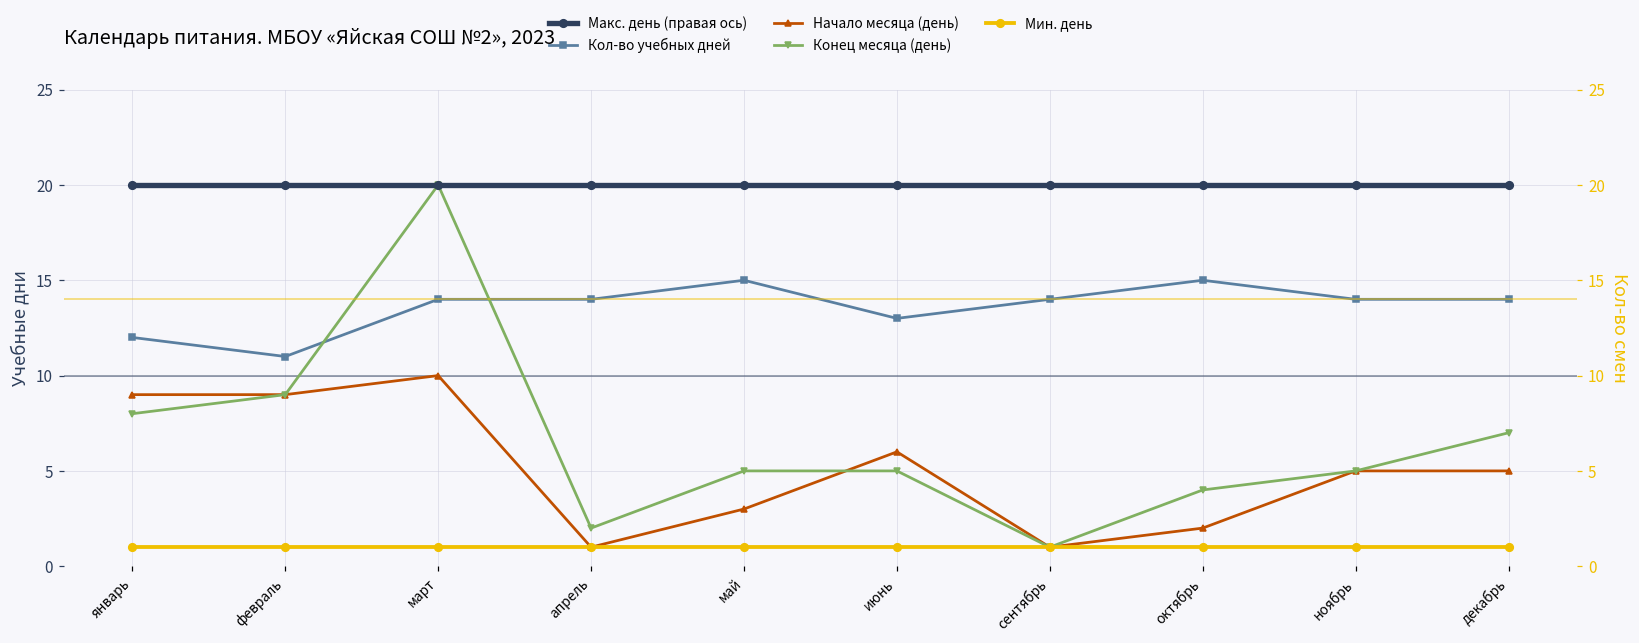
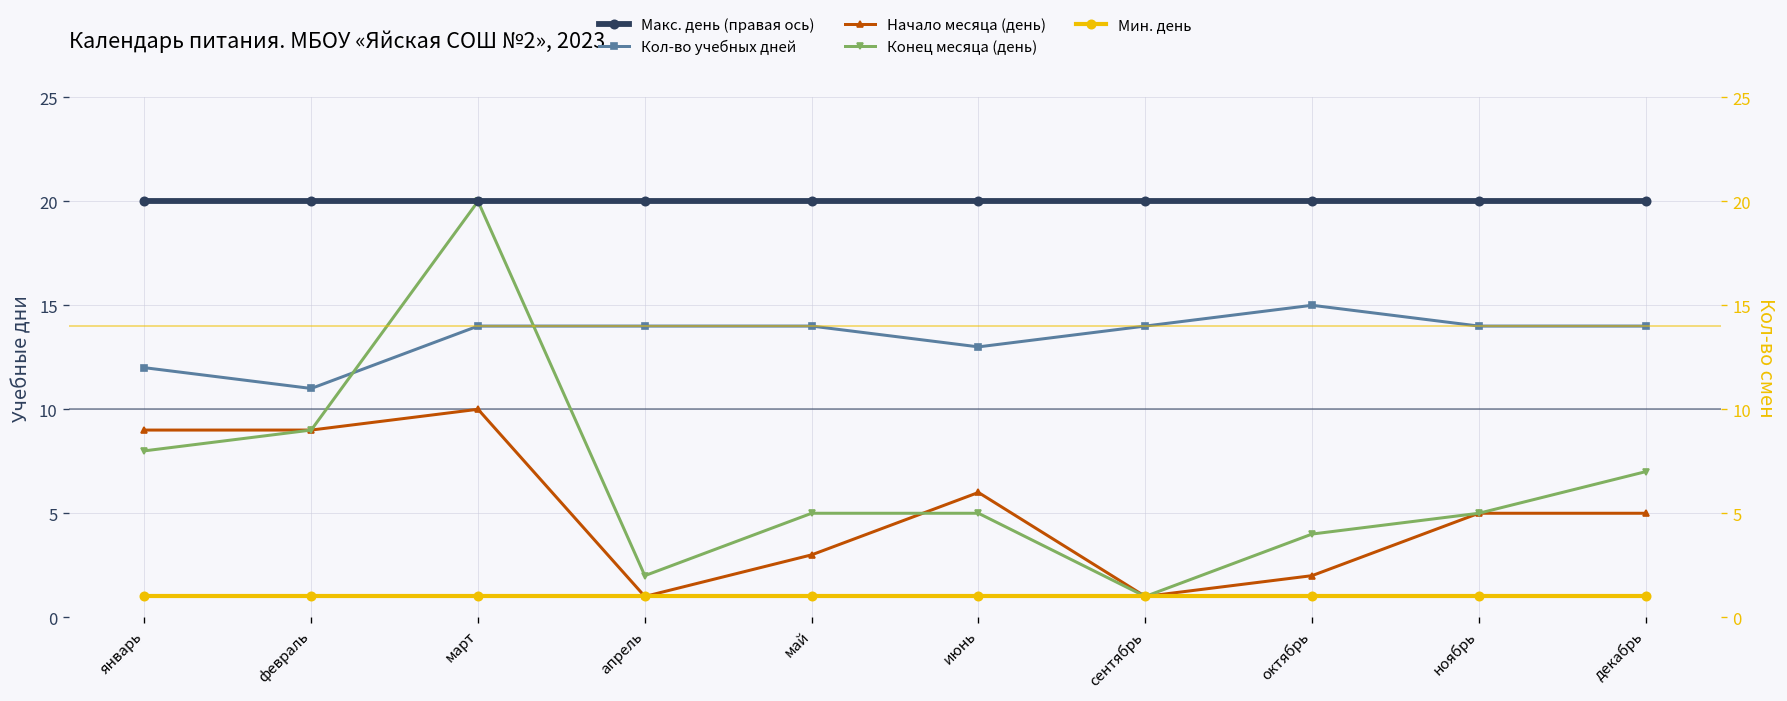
  {
    "Макс. день (правая ось)": {
      "январь": 20,
      "февраль": 20,
      "апрель": 20,
      "май": 20,
      "июнь": 20,
      "сентябрь": 20,
      "октябрь": 20,
      "ноябрь": 20,
      "декабрь": 20
    },
    "Кол-во учебных дней": {
      "январь": 12,
      "февраль": 11,
      "март": 14,
      "апрель": 14,
-     "май": 15,
+     "май": 14,
      "июнь": 13,
      "сентябрь": 14,
      "октябрь": 15,
      "ноябрь": 14,
      "декабрь": 14
    },
    "Начало месяца (день)": {
      "январь": 9,
      "март": 10,
      "апрель": 1,
      "май": 3,
      "июнь": 6,
      "октябрь": 2,
      "декабрь": 5
    },
    "Конец месяца (день)": {
      "январь": 8,
      "апрель": 2,
      "май": 5,
      "июнь": 5,
      "октябрь": 4,
      "декабрь": 7
    },
    "Мин. день": {
      "январь": 1.0,
      "февраль": 1.0,
      "март": 1.0,
      "апрель": 1.0,
      "май": 1.0,
      "июнь": 1.0,
      "сентябрь": 1.0,
      "октябрь": 1.0,
      "ноябрь": 1.0,
      "декабрь": 1.0
    }
  }
